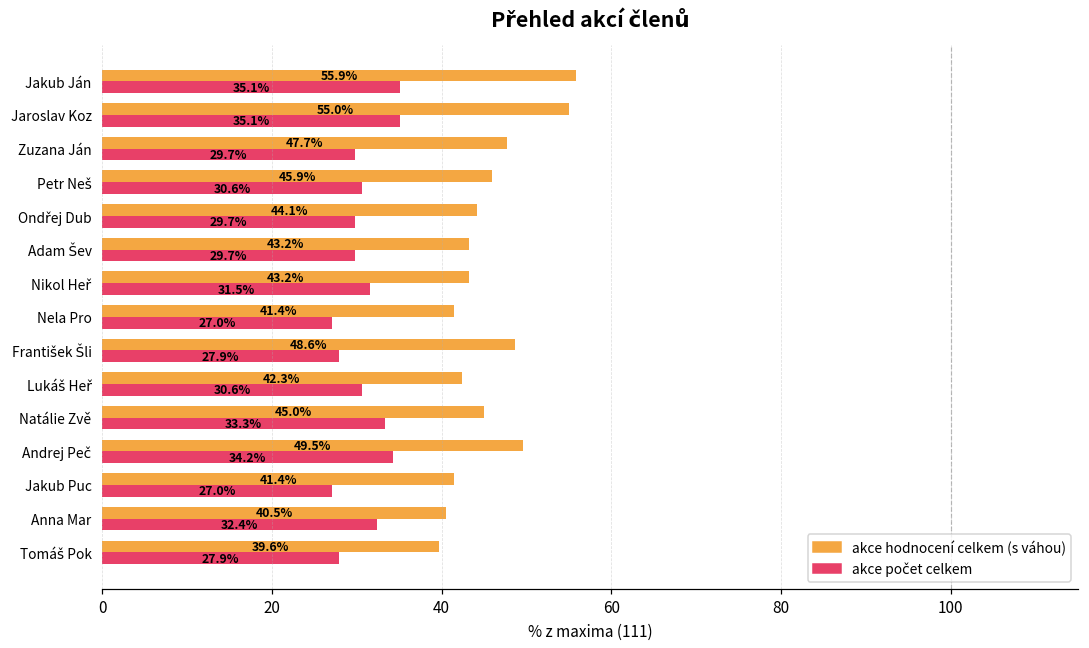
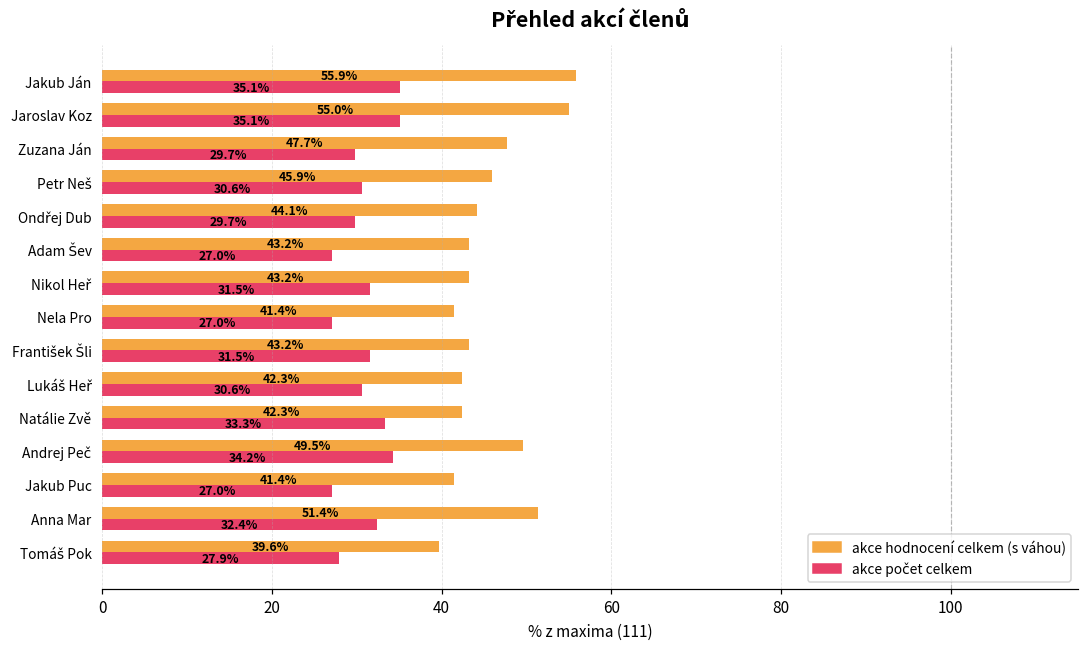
  {
    "akce hodnocení celkem (s váhou)": {
      "Jakub Ján": "55.9%",
      "Jaroslav Koz": "55.0%",
      "Zuzana Ján": "47.7%",
      "Petr Neš": "45.9%",
      "Ondřej Dub": "44.1%",
      "Adam Šev": "43.2%",
      "Nikol Heř": "43.2%",
      "Nela Pro": "41.4%",
-     "František Šli": "48.6%",
+     "František Šli": "43.2%",
      "Lukáš Heř": "42.3%",
-     "Natálie Zvě": "45.0%",
+     "Natálie Zvě": "42.3%",
      "Andrej Peč": "49.5%",
      "Jakub Puc": "41.4%",
-     "Anna Mar": "40.5%",
+     "Anna Mar": "51.4%",
      "Tomáš Pok": "39.6%"
    },
    "akce počet celkem": {
      "Jakub Ján": "35.1%",
      "Jaroslav Koz": "35.1%",
      "Zuzana Ján": "29.7%",
      "Petr Neš": "30.6%",
      "Ondřej Dub": "29.7%",
-     "Adam Šev": "29.7%",
+     "Adam Šev": "27.0%",
      "Nikol Heř": "31.5%",
      "Nela Pro": "27.0%",
-     "František Šli": "27.9%",
+     "František Šli": "31.5%",
      "Lukáš Heř": "30.6%",
      "Natálie Zvě": "33.3%",
      "Andrej Peč": "34.2%",
      "Jakub Puc": "27.0%",
      "Anna Mar": "32.4%",
      "Tomáš Pok": "27.9%"
    }
  }
